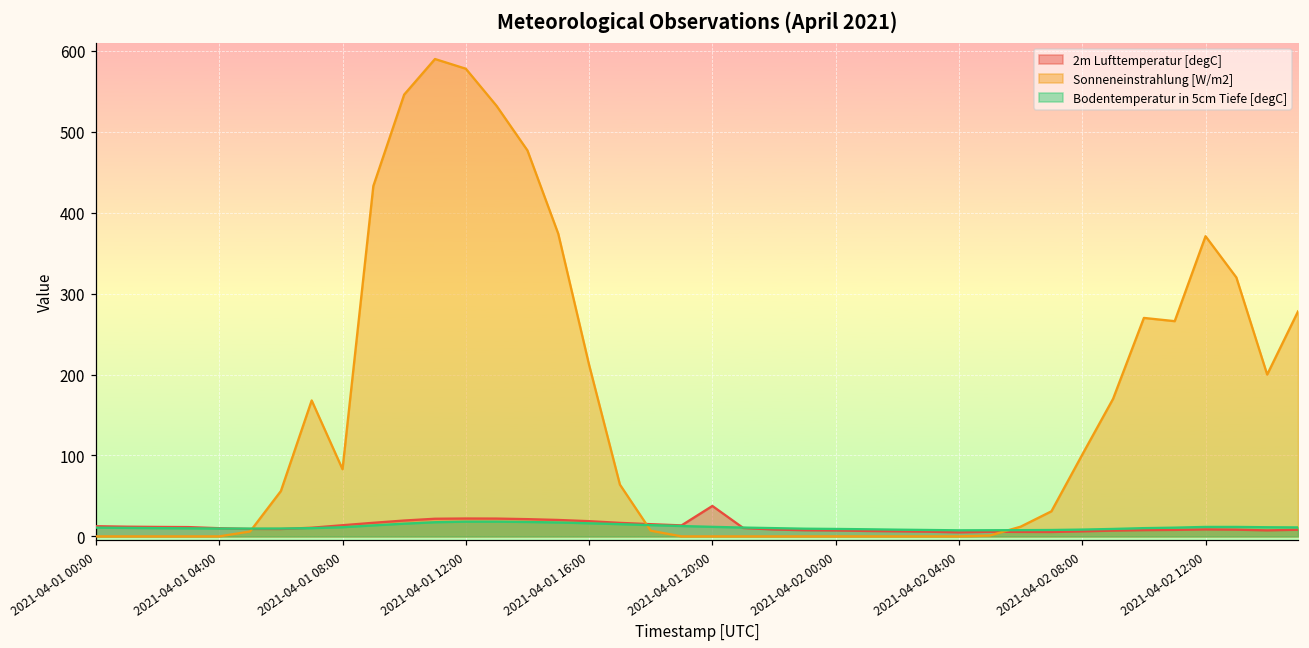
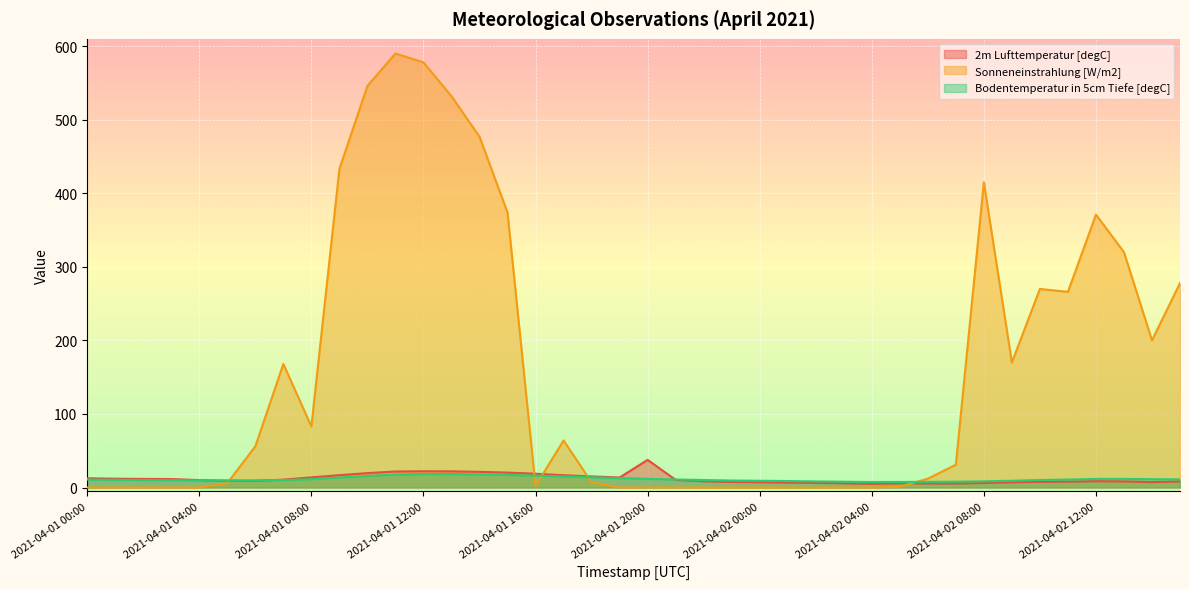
  {
    "2m Lufttemperatur [degC]": {
      "2021-04-01 12:00": 20,
      "2021-04-01 20:00": 40
    },
    "Sonneneinstrahlung [W/m2]": {
      "2021-04-01 00:00": 0,
      "2021-04-01 04:00": 0,
      "2021-04-01 08:00": 80,
      "2021-04-01 12:00": 580,
-     "2021-04-01 16:00": 210,
+     "2021-04-01 16:00": 0,
      "2021-04-01 20:00": 0,
      "2021-04-02 00:00": 0,
      "2021-04-02 04:00": 0,
-     "2021-04-02 08:00": 100,
+     "2021-04-02 08:00": 420,
      "2021-04-02 12:00": 370
    },
    "Bodentemperatur in 5cm Tiefe [degC]": {
      "2021-04-01 12:00": 20,
      "2021-04-01 20:00": 10
    }
  }
